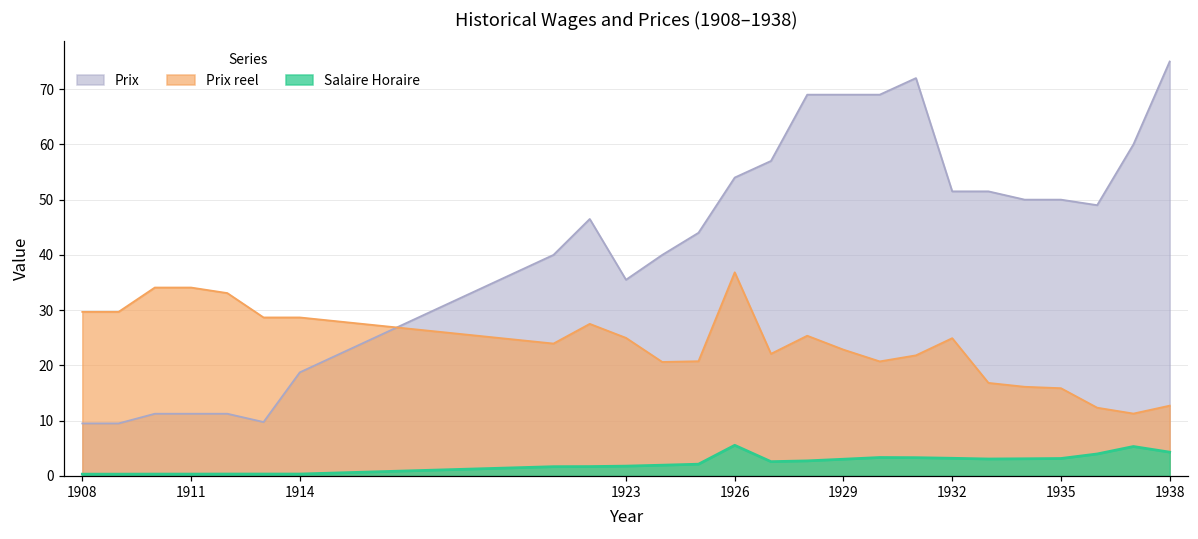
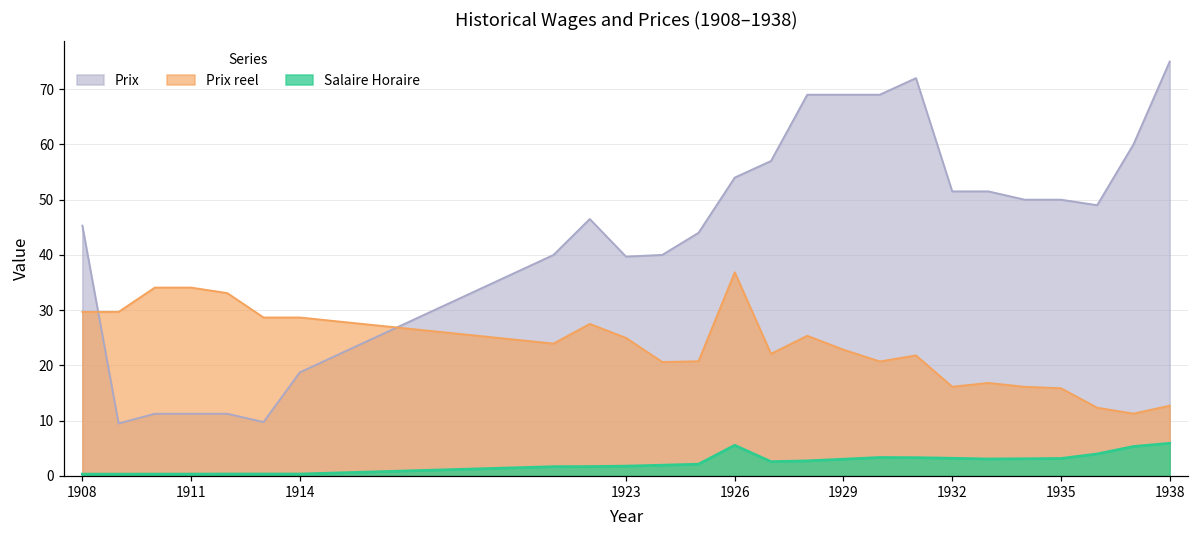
  {
    "Prix": {
-     "1908": 10,
+     "1908": 45,
      "1911": 11,
      "1914": 19,
-     "1923": 36,
+     "1923": 40,
      "1926": 54,
      "1929": 69,
      "1932": 52,
      "1935": 50,
      "1938": 75
    },
    "Prix reel": {
      "1908": 30,
      "1911": 34,
      "1914": 29,
      "1923": 25,
      "1926": 37,
      "1929": 23,
-     "1932": 25,
+     "1932": 16,
      "1935": 16,
      "1938": 13
    },
    "Salaire Horaire": {
      "1908": 0,
      "1911": 0,
      "1914": 0,
      "1923": 2,
      "1926": 6,
      "1929": 3,
      "1932": 3,
      "1935": 3,
-     "1938": 4
+     "1938": 6
    }
  }
